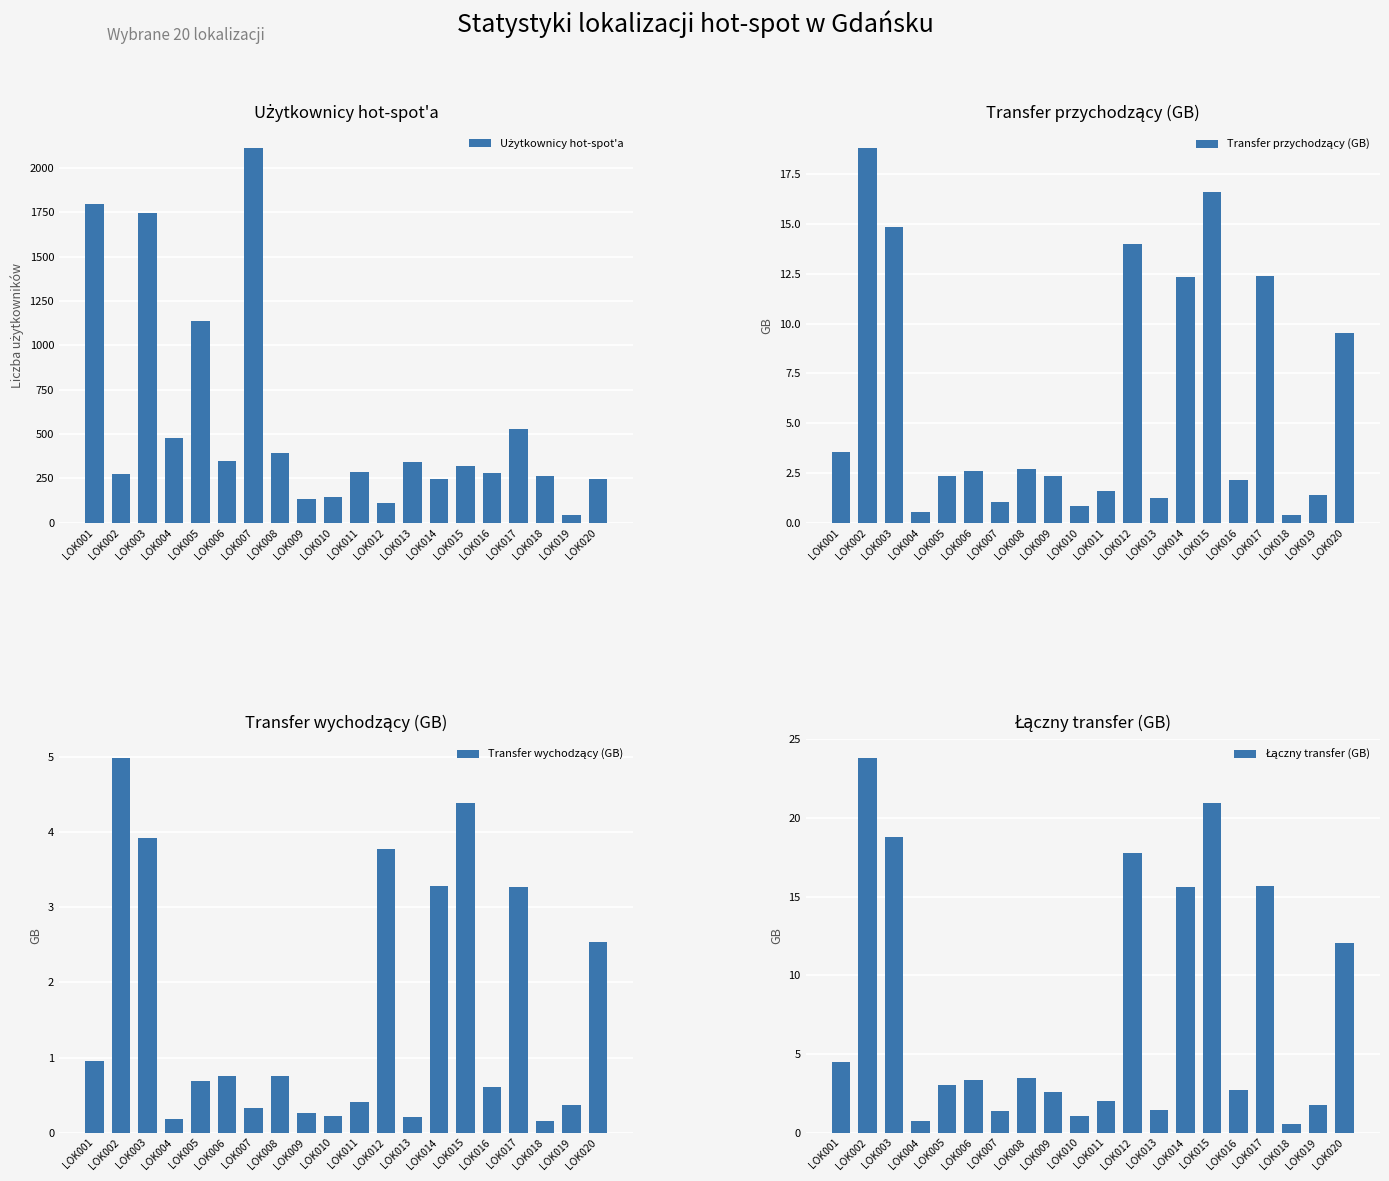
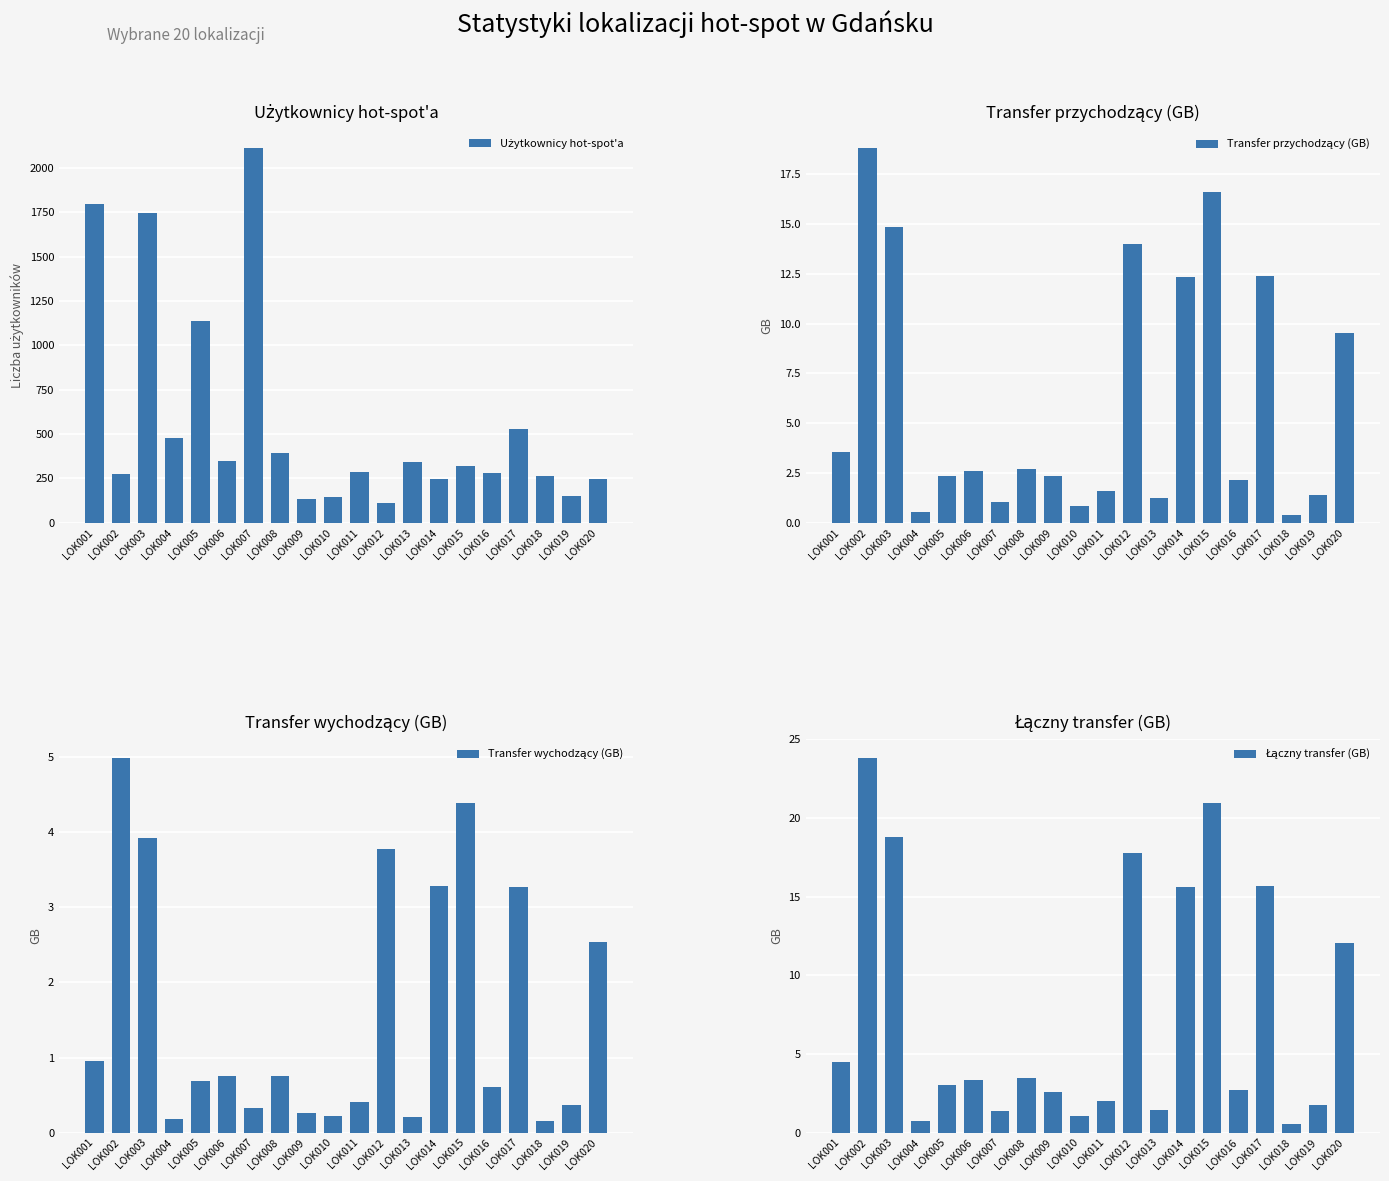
  {
    "Użytkownicy hot-spot'a": {
      "LOK001": 1800,
      "LOK002": 280,
      "LOK003": 1750,
      "LOK004": 480,
      "LOK005": 1140,
      "LOK006": 350,
      "LOK007": 2110,
      "LOK008": 390,
      "LOK009": 140,
      "LOK010": 150,
      "LOK011": 280,
      "LOK012": 110,
      "LOK013": 340,
      "LOK014": 250,
      "LOK015": 320,
      "LOK016": 280,
      "LOK017": 530,
      "LOK018": 260,
-     "LOK019": 40,
+     "LOK019": 150,
      "LOK020": 250
    },
    "Transfer przychodzący (GB)": {
      "LOK001": 3.5,
      "LOK002": 18.8,
      "LOK003": 14.9,
      "LOK004": 0.5,
      "LOK005": 2.3,
      "LOK006": 2.6,
      "LOK007": 1.1,
      "LOK008": 2.7,
      "LOK009": 2.3,
      "LOK010": 0.8,
      "LOK011": 1.6,
      "LOK012": 14.0,
      "LOK013": 1.2,
      "LOK014": 12.4,
      "LOK015": 16.6,
      "LOK016": 2.1,
      "LOK017": 12.4,
      "LOK018": 0.4,
      "LOK019": 1.4,
      "LOK020": 9.5
    },
    "Transfer wychodzący (GB)": {
      "LOK001": 1.0,
      "LOK002": 5.0,
      "LOK003": 3.9,
      "LOK004": 0.2,
      "LOK005": 0.7,
      "LOK006": 0.8,
      "LOK007": 0.3,
      "LOK008": 0.8,
      "LOK009": 0.3,
      "LOK010": 0.2,
      "LOK011": 0.4,
      "LOK012": 3.8,
      "LOK013": 0.2,
      "LOK014": 3.3,
      "LOK015": 4.4,
      "LOK016": 0.6,
      "LOK017": 3.3,
      "LOK018": 0.2,
      "LOK019": 0.4,
      "LOK020": 2.5
    },
    "Łączny transfer (GB)": {
      "LOK001": 4.5,
      "LOK002": 23.8,
      "LOK003": 18.8,
      "LOK004": 0.7,
      "LOK005": 3.0,
      "LOK006": 3.4,
      "LOK007": 1.4,
      "LOK008": 3.5,
      "LOK009": 2.6,
      "LOK010": 1.1,
      "LOK011": 2.0,
      "LOK012": 17.8,
      "LOK013": 1.5,
      "LOK014": 15.6,
      "LOK015": 21.0,
      "LOK016": 2.7,
      "LOK017": 15.7,
      "LOK018": 0.5,
      "LOK019": 1.8,
      "LOK020": 12.1
    }
  }
